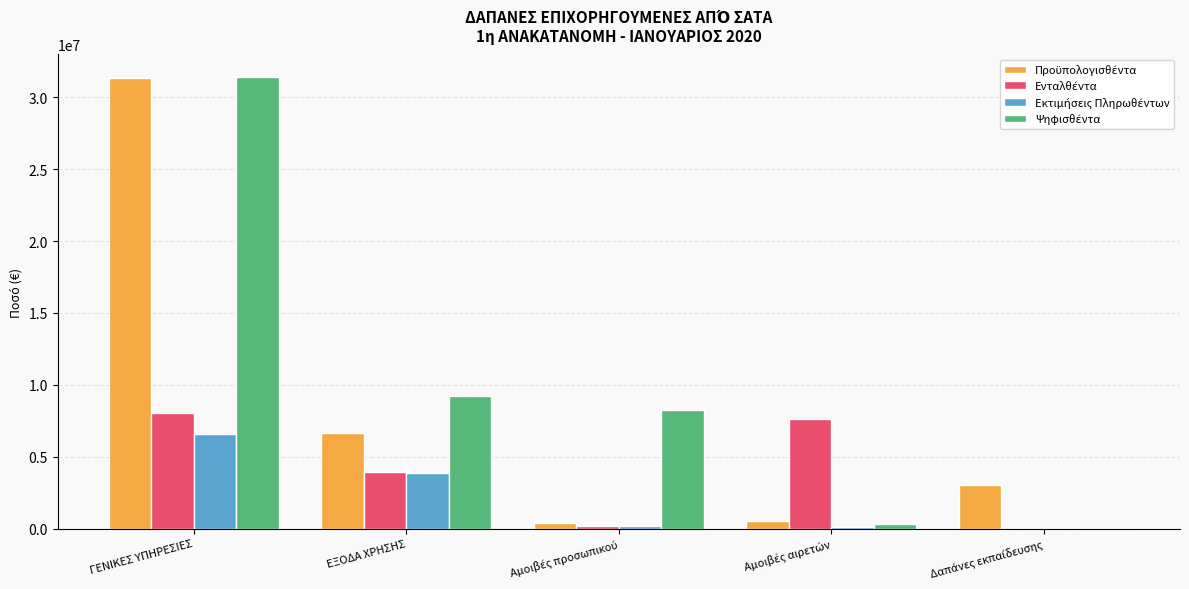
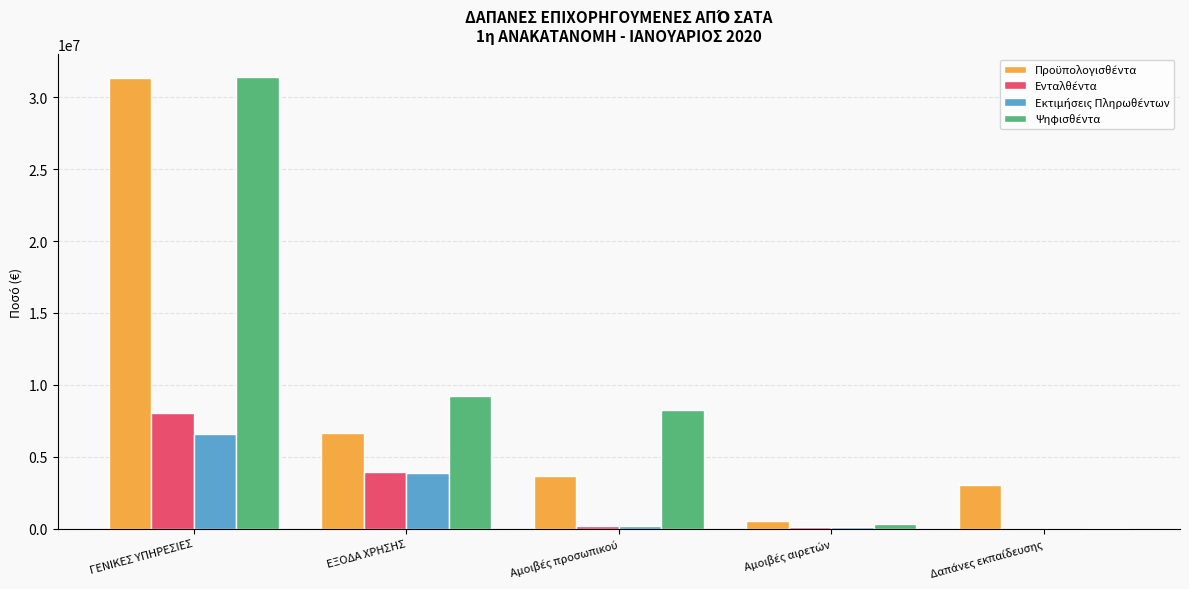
  {
    "Προϋπολογισθέντα": {
      "ΓΕΝΙΚΕΣ ΥΠΗΡΕΣΙΕΣ": 31400000,
      "ΕΞΟΔΑ ΧΡΗΣΗΣ": 6600000,
-     "Αμοιβές προσωπικού": 400000,
+     "Αμοιβές προσωπικού": 3600000,
      "Αμοιβές αιρετών": 600000,
      "Δαπάνες εκπαίδευσης": 3000000
    },
    "Ενταλθέντα": {
      "ΓΕΝΙΚΕΣ ΥΠΗΡΕΣΙΕΣ": 8100000,
      "ΕΞΟΔΑ ΧΡΗΣΗΣ": 3900000,
      "Αμοιβές προσωπικού": 200000,
-     "Αμοιβές αιρετών": 7600000
+     "Αμοιβές αιρετών": 100000
    },
    "Εκτιμήσεις Πληρωθέντων": {
      "ΓΕΝΙΚΕΣ ΥΠΗΡΕΣΙΕΣ": 6600000,
      "ΕΞΟΔΑ ΧΡΗΣΗΣ": 3800000,
      "Αμοιβές προσωπικού": 200000
    },
    "Ψηφισθέντα": {
      "ΓΕΝΙΚΕΣ ΥΠΗΡΕΣΙΕΣ": 31400000,
      "ΕΞΟΔΑ ΧΡΗΣΗΣ": 9200000,
      "Αμοιβές προσωπικού": 8200000,
      "Αμοιβές αιρετών": 300000
    }
  }
